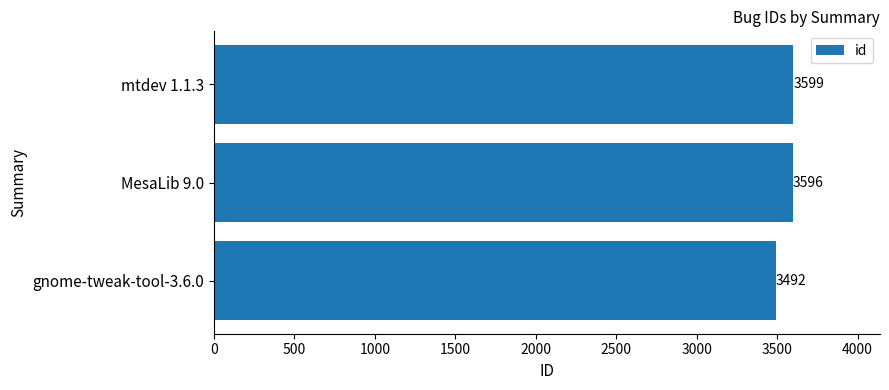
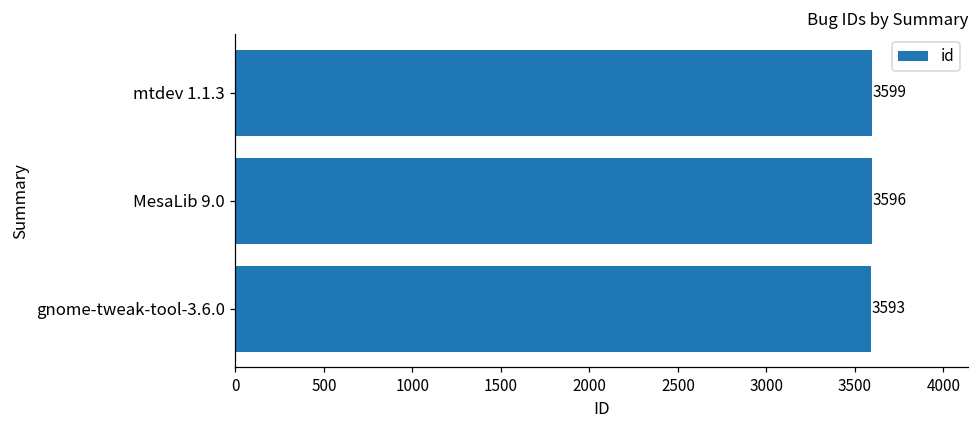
  {
    "mtdev 1.1.3": 3599,
    "MesaLib 9.0": 3596,
-   "gnome-tweak-tool-3.6.0": 3492
+   "gnome-tweak-tool-3.6.0": 3593
  }
